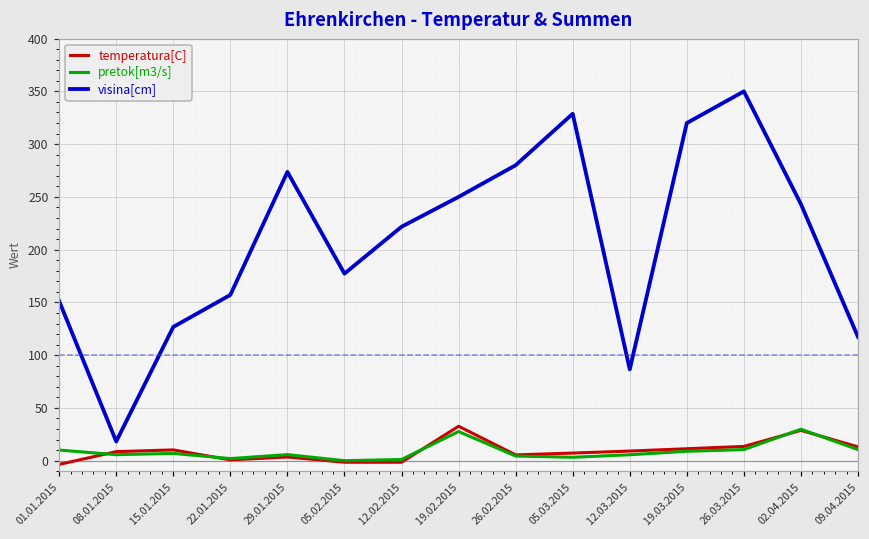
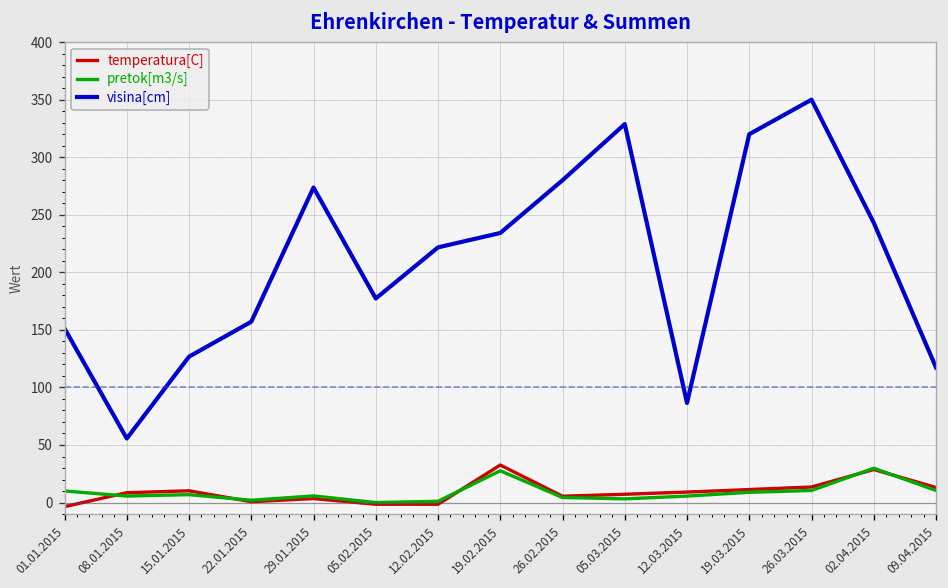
  {
    "temperatura[C]": {
      "01.01.2015": 0,
      "08.01.2015": 10,
      "15.01.2015": 10,
      "19.02.2015": 30,
      "05.03.2015": 10,
      "12.03.2015": 10,
      "26.03.2015": 10
    },
    "pretok[m3/s]": {
      "01.01.2015": 10,
      "08.01.2015": 10,
      "15.01.2015": 10,
      "19.02.2015": 30,
      "05.03.2015": 0,
      "12.03.2015": 10,
      "26.03.2015": 10
    },
    "visina[cm]": {
      "01.01.2015": 150,
-     "08.01.2015": 20,
+     "08.01.2015": 60,
      "15.01.2015": 130,
      "22.01.2015": 160,
      "29.01.2015": 270,
      "05.02.2015": 180,
      "12.02.2015": 220,
-     "19.02.2015": 250,
+     "19.02.2015": 230,
      "26.02.2015": 280,
      "05.03.2015": 330,
      "12.03.2015": 90,
      "19.03.2015": 320,
      "26.03.2015": 350,
      "02.04.2015": 240,
      "09.04.2015": 120
    }
  }
